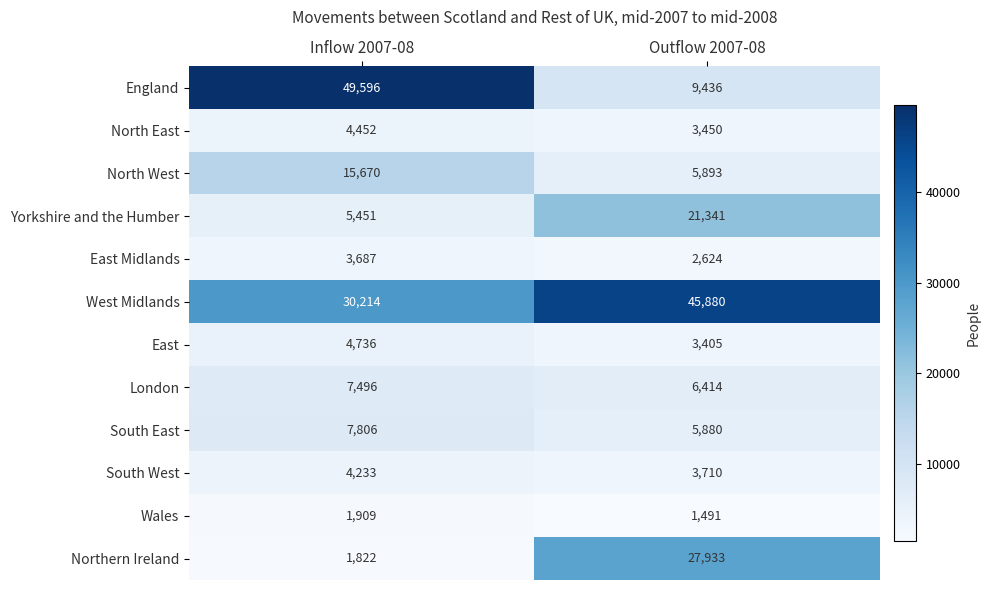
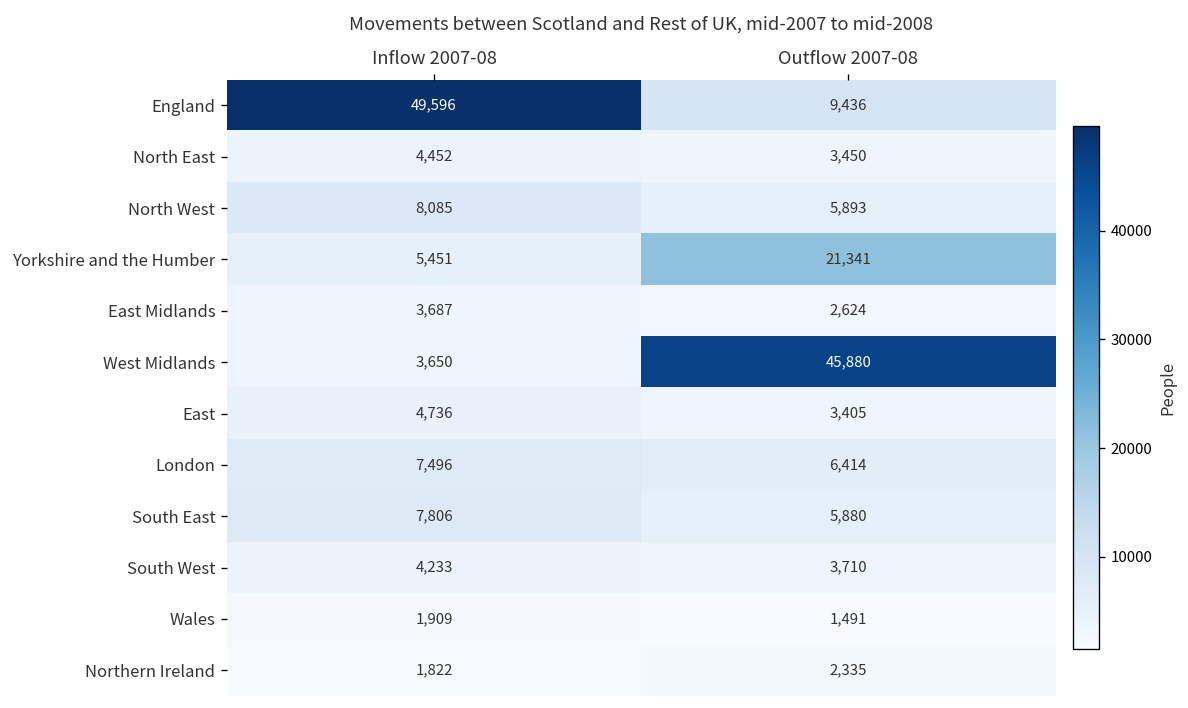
  {
    "England": {
      "Inflow 2007-08": "49,596",
      "Outflow 2007-08": "9,436"
    },
    "North East": {
      "Inflow 2007-08": "4,452",
      "Outflow 2007-08": "3,450"
    },
    "North West": {
-     "Inflow 2007-08": "15,670",
+     "Inflow 2007-08": "8,085",
      "Outflow 2007-08": "5,893"
    },
    "Yorkshire and the Humber": {
      "Inflow 2007-08": "5,451",
      "Outflow 2007-08": "21,341"
    },
    "East Midlands": {
      "Inflow 2007-08": "3,687",
      "Outflow 2007-08": "2,624"
    },
    "West Midlands": {
-     "Inflow 2007-08": "30,214",
+     "Inflow 2007-08": "3,650",
      "Outflow 2007-08": "45,880"
    },
    "East": {
      "Inflow 2007-08": "4,736",
      "Outflow 2007-08": "3,405"
    },
    "London": {
      "Inflow 2007-08": "7,496",
      "Outflow 2007-08": "6,414"
    },
    "South East": {
      "Inflow 2007-08": "7,806",
      "Outflow 2007-08": "5,880"
    },
    "South West": {
      "Inflow 2007-08": "4,233",
      "Outflow 2007-08": "3,710"
    },
    "Wales": {
      "Inflow 2007-08": "1,909",
      "Outflow 2007-08": "1,491"
    },
    "Northern Ireland": {
      "Inflow 2007-08": "1,822",
-     "Outflow 2007-08": "27,933"
+     "Outflow 2007-08": "2,335"
    }
  }
